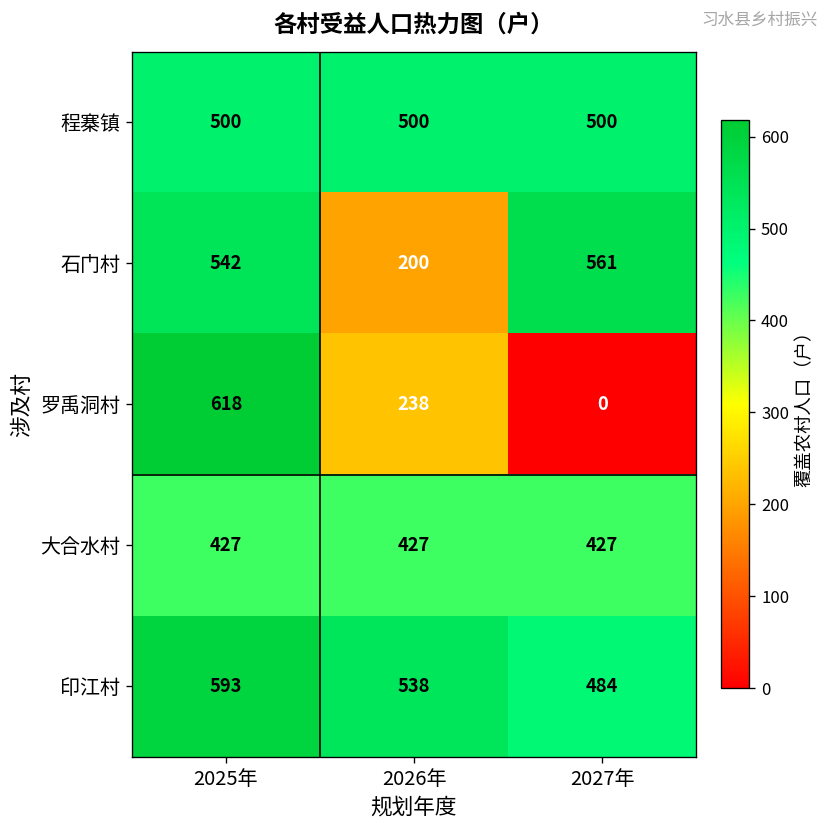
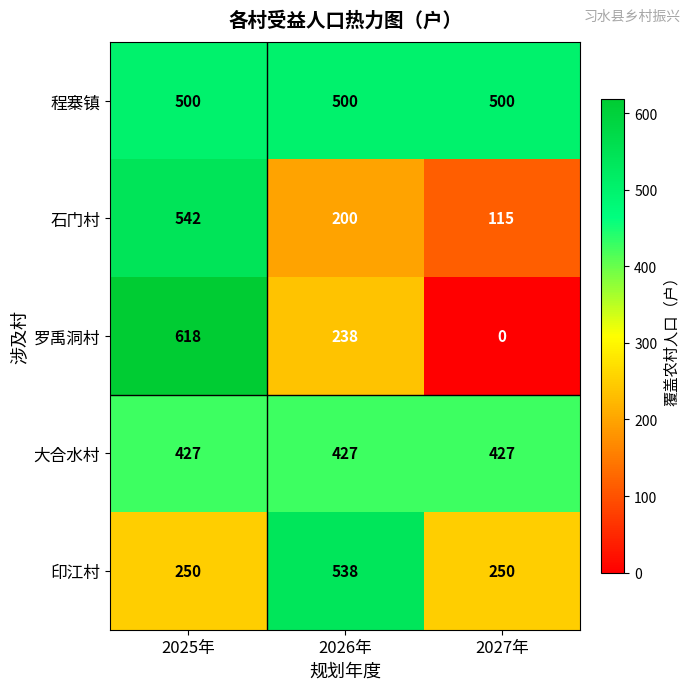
  {
    "程寨镇": {
      "2025年": 500,
      "2026年": 500,
      "2027年": 500
    },
    "石门村": {
      "2025年": 542,
      "2026年": 200,
-     "2027年": 561
+     "2027年": 115
    },
    "罗禹洞村": {
      "2025年": 618,
      "2026年": 238,
      "2027年": 0
    },
    "大合水村": {
      "2025年": 427,
      "2026年": 427,
      "2027年": 427
    },
    "印江村": {
-     "2025年": 593,
+     "2025年": 250,
      "2026年": 538,
-     "2027年": 484
+     "2027年": 250
    }
  }
